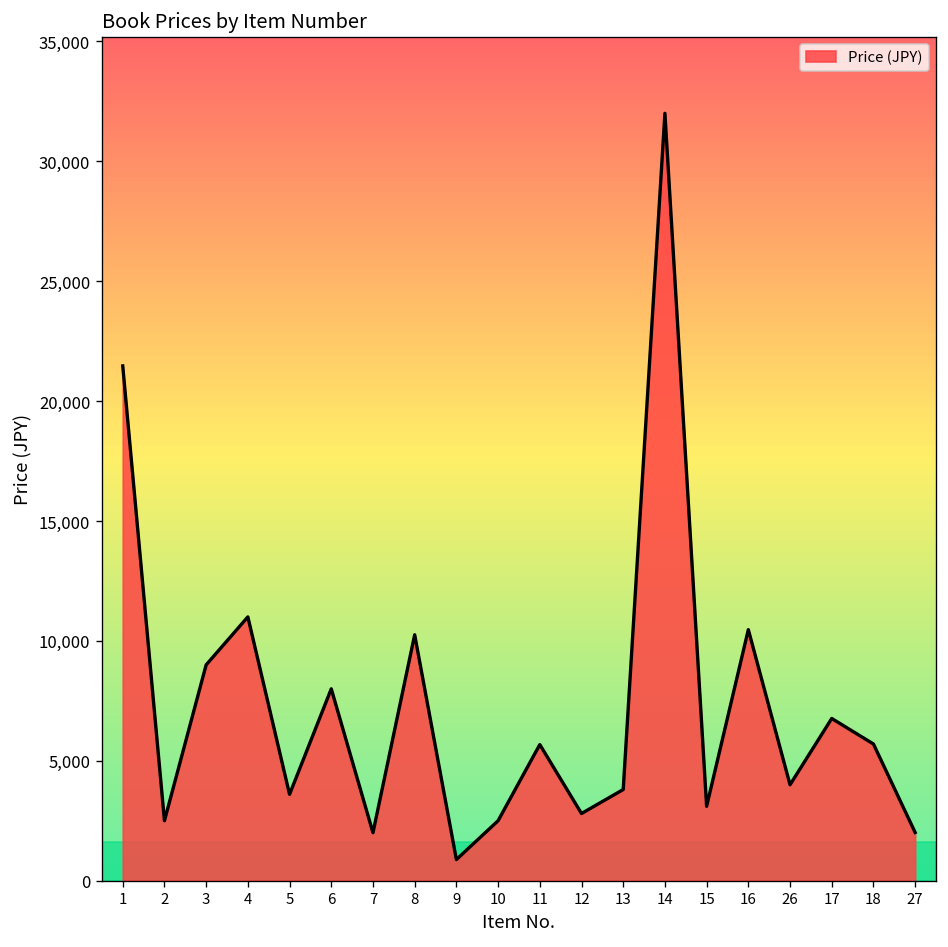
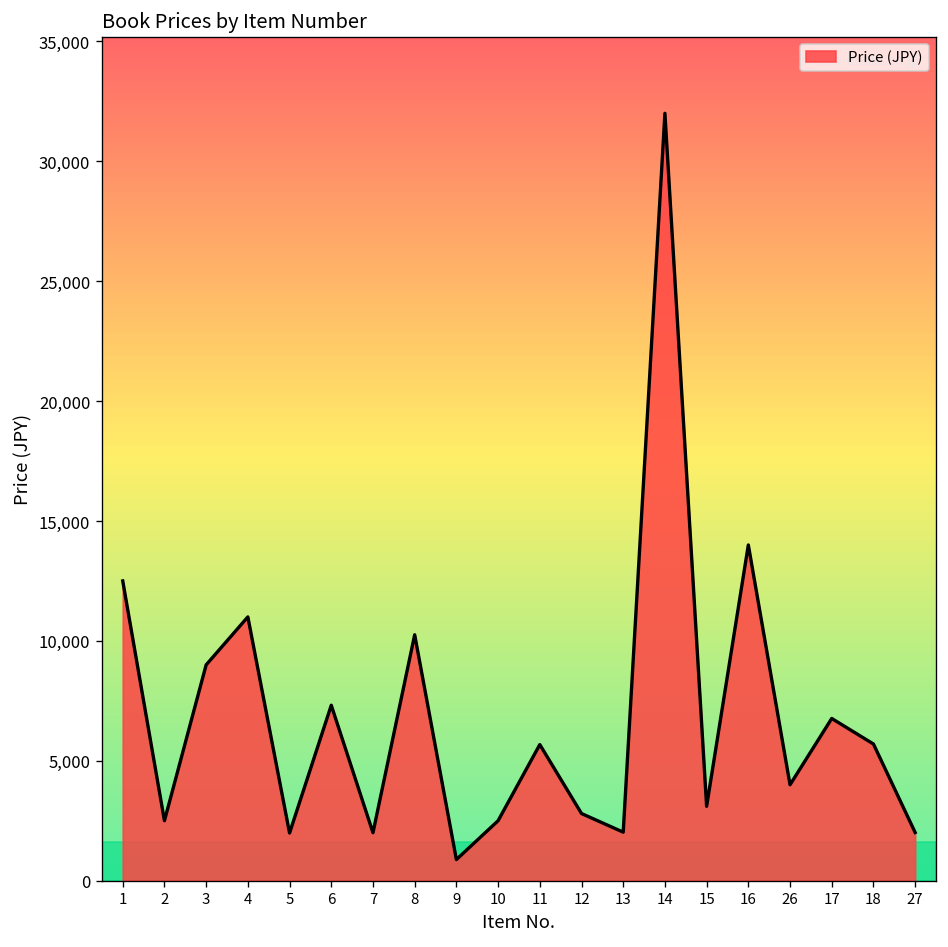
  {
-   "1": "21,500",
+   "1": "12,500",
    "2": "2,500",
    "3": "9,000",
    "4": "11,000",
-   "5": "3,600",
-   "6": "8,000",
+   "5": "2,000",
+   "6": "7,300",
    "7": "2,000",
    "8": "10,300",
    "10": "2,500",
    "11": "5,700",
    "12": "2,800",
-   "13": "3,800",
+   "13": "2,000",
    "14": "32,000",
    "15": "3,100",
-   "16": "10,500",
+   "16": "14,000",
    "26": "4,000",
    "17": "6,800",
    "18": "5,700",
    "27": "2,000"
  }
